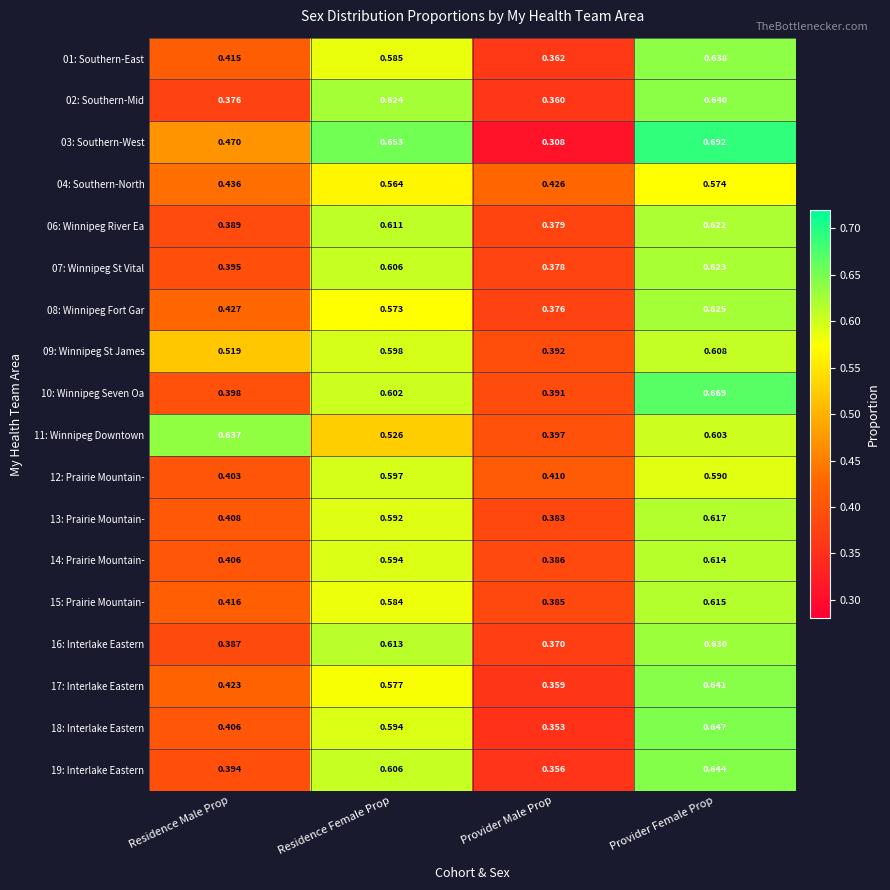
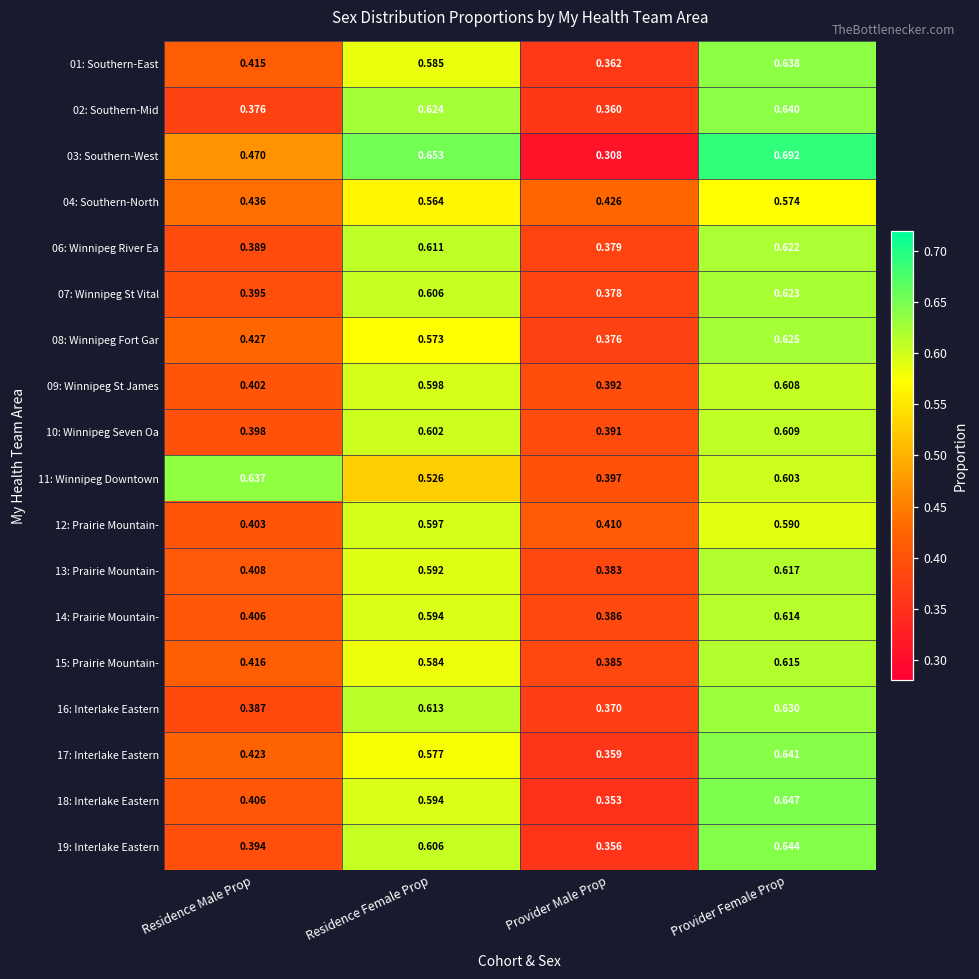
  {
    "01: Southern-East": {
      "Residence Male Prop": 0.415,
      "Residence Female Prop": 0.585,
      "Provider Male Prop": 0.362,
      "Provider Female Prop": 0.638
    },
    "02: Southern-Mid": {
      "Residence Male Prop": 0.376,
      "Residence Female Prop": 0.624,
      "Provider Male Prop": 0.360,
      "Provider Female Prop": 0.640
    },
    "03: Southern-West": {
      "Residence Male Prop": 0.470,
      "Residence Female Prop": 0.653,
      "Provider Male Prop": 0.308,
      "Provider Female Prop": 0.692
    },
    "04: Southern-North": {
      "Residence Male Prop": 0.436,
      "Residence Female Prop": 0.564,
      "Provider Male Prop": 0.426,
      "Provider Female Prop": 0.574
    },
    "06: Winnipeg River Ea": {
      "Residence Male Prop": 0.389,
      "Residence Female Prop": 0.611,
      "Provider Male Prop": 0.379,
      "Provider Female Prop": 0.622
    },
    "07: Winnipeg St Vital": {
      "Residence Male Prop": 0.395,
      "Residence Female Prop": 0.606,
      "Provider Male Prop": 0.378,
      "Provider Female Prop": 0.623
    },
    "08: Winnipeg Fort Gar": {
      "Residence Male Prop": 0.427,
      "Residence Female Prop": 0.573,
      "Provider Male Prop": 0.376,
      "Provider Female Prop": 0.625
    },
    "09: Winnipeg St James": {
-     "Residence Male Prop": 0.519,
+     "Residence Male Prop": 0.402,
      "Residence Female Prop": 0.598,
      "Provider Male Prop": 0.392,
      "Provider Female Prop": 0.608
    },
    "10: Winnipeg Seven Oa": {
      "Residence Male Prop": 0.398,
      "Residence Female Prop": 0.602,
      "Provider Male Prop": 0.391,
-     "Provider Female Prop": 0.669
+     "Provider Female Prop": 0.609
    },
    "11: Winnipeg Downtown": {
      "Residence Male Prop": 0.637,
      "Residence Female Prop": 0.526,
      "Provider Male Prop": 0.397,
      "Provider Female Prop": 0.603
    },
    "12: Prairie Mountain-": {
      "Residence Male Prop": 0.403,
      "Residence Female Prop": 0.597,
      "Provider Male Prop": 0.410,
      "Provider Female Prop": 0.590
    },
    "13: Prairie Mountain-": {
      "Residence Male Prop": 0.408,
      "Residence Female Prop": 0.592,
      "Provider Male Prop": 0.383,
      "Provider Female Prop": 0.617
    },
    "14: Prairie Mountain-": {
      "Residence Male Prop": 0.406,
      "Residence Female Prop": 0.594,
      "Provider Male Prop": 0.386,
      "Provider Female Prop": 0.614
    },
    "15: Prairie Mountain-": {
      "Residence Male Prop": 0.416,
      "Residence Female Prop": 0.584,
      "Provider Male Prop": 0.385,
      "Provider Female Prop": 0.615
    },
    "16: Interlake Eastern": {
      "Residence Male Prop": 0.387,
      "Residence Female Prop": 0.613,
      "Provider Male Prop": 0.370,
      "Provider Female Prop": 0.630
    },
    "17: Interlake Eastern": {
      "Residence Male Prop": 0.423,
      "Residence Female Prop": 0.577,
      "Provider Male Prop": 0.359,
      "Provider Female Prop": 0.641
    },
    "18: Interlake Eastern": {
      "Residence Male Prop": 0.406,
      "Residence Female Prop": 0.594,
      "Provider Male Prop": 0.353,
      "Provider Female Prop": 0.647
    },
    "19: Interlake Eastern": {
      "Residence Male Prop": 0.394,
      "Residence Female Prop": 0.606,
      "Provider Male Prop": 0.356,
      "Provider Female Prop": 0.644
    }
  }
